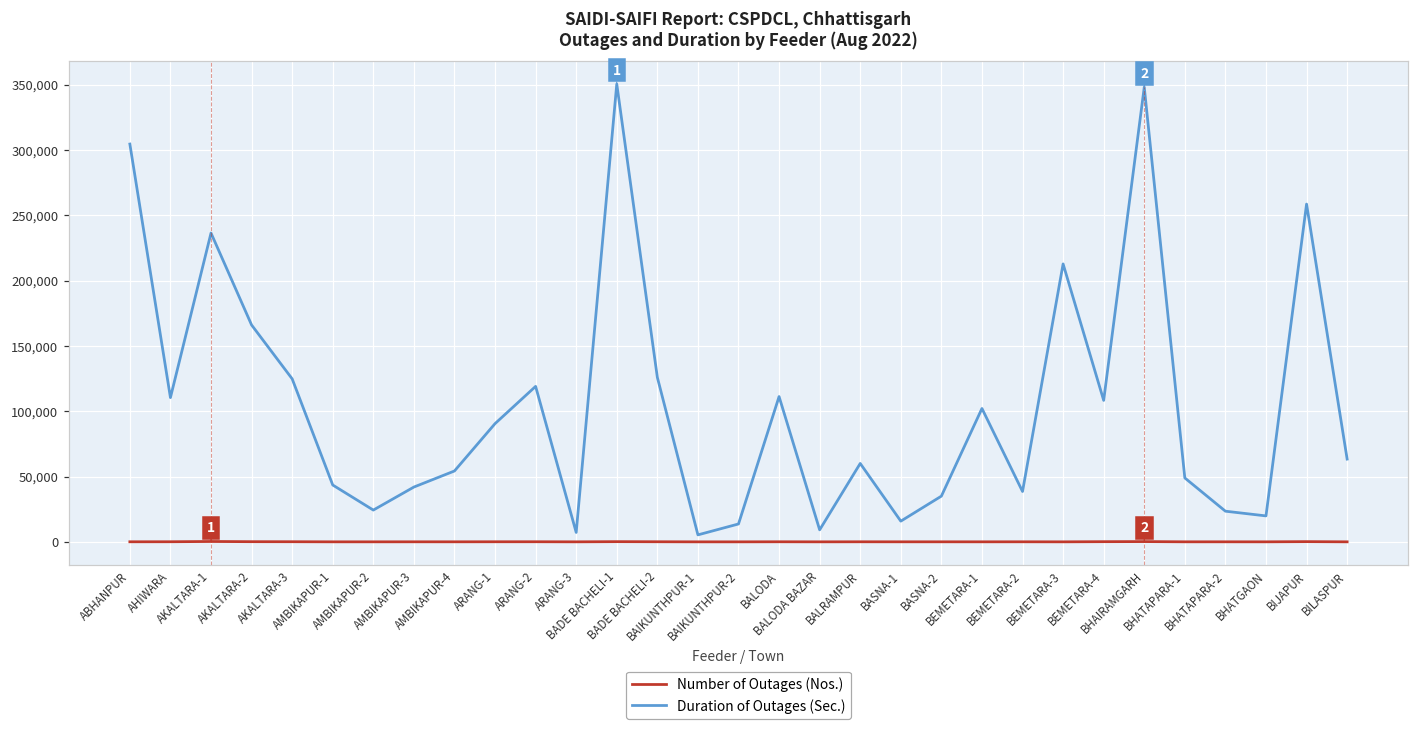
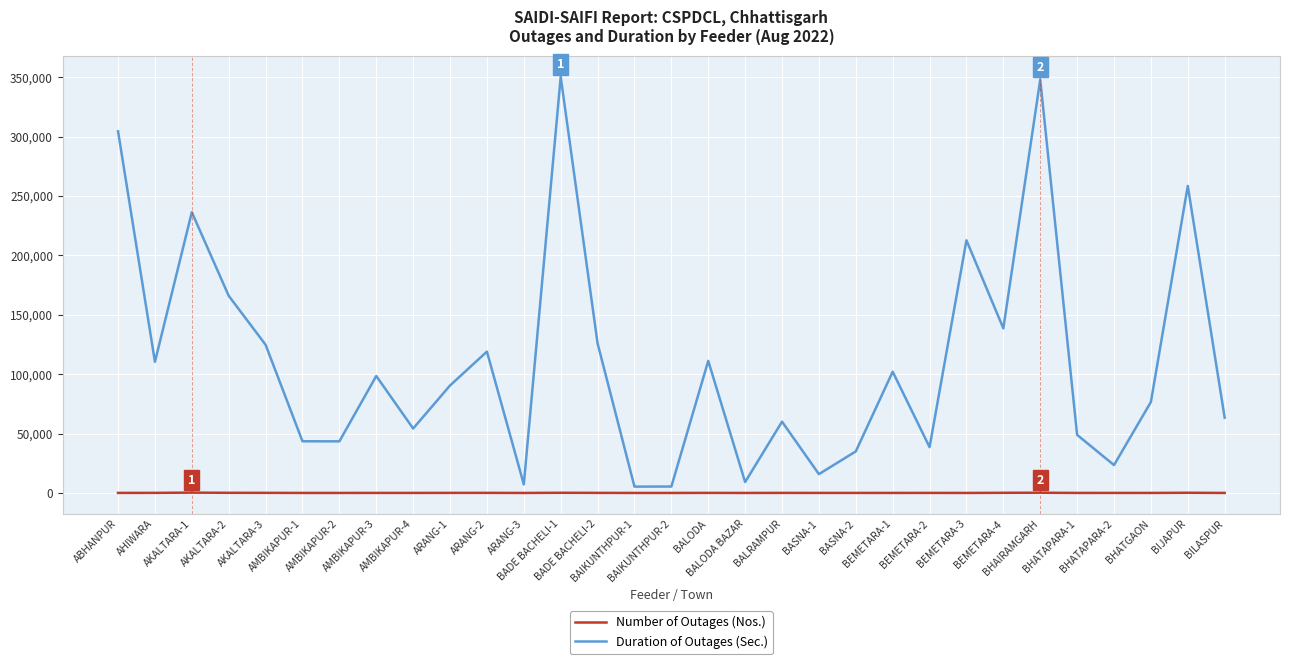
  {
    "Number of Outages (Nos.)": {
      "ABHANPUR": "0",
      "AHIWARA": "0",
      "AKALTARA-2": "0",
      "AKALTARA-3": "0",
      "AMBIKAPUR-1": "0",
      "AMBIKAPUR-2": "0",
      "AMBIKAPUR-3": "0",
      "AMBIKAPUR-4": "0",
      "ARANG-1": "0",
      "ARANG-2": "0",
      "ARANG-3": "0",
      "BADE BACHELI-1": "0",
      "BADE BACHELI-2": "0",
      "BAIKUNTHPUR-1": "0",
      "BAIKUNTHPUR-2": "0",
      "BALODA": "0",
      "BALODA BAZAR": "0",
      "BALRAMPUR": "0",
      "BASNA-1": "0",
      "BASNA-2": "0",
      "BEMETARA-1": "0",
      "BEMETARA-2": "0",
      "BEMETARA-3": "0",
      "BEMETARA-4": "0",
      "BHATAPARA-1": "0",
      "BHATAPARA-2": "0",
      "BHATGAON": "0",
      "BIJAPUR": "0",
      "BILASPUR": "0"
    },
    "Duration of Outages (Sec.)": {
      "ABHANPUR": "304,000",
      "AHIWARA": "110,000",
      "AKALTARA-1": "236,000",
      "AKALTARA-2": "166,000",
      "AKALTARA-3": "125,000",
      "AMBIKAPUR-1": "44,000",
-     "AMBIKAPUR-2": "24,000",
-     "AMBIKAPUR-3": "42,000",
+     "AMBIKAPUR-2": "43,000",
+     "AMBIKAPUR-3": "98,000",
      "AMBIKAPUR-4": "54,000",
      "ARANG-1": "90,000",
      "ARANG-2": "119,000",
      "ARANG-3": "7,000",
      "BADE BACHELI-2": "126,000",
      "BAIKUNTHPUR-1": "5,000",
-     "BAIKUNTHPUR-2": "14,000",
+     "BAIKUNTHPUR-2": "5,000",
      "BALODA": "111,000",
      "BALODA BAZAR": "9,000",
      "BALRAMPUR": "60,000",
      "BASNA-1": "16,000",
      "BASNA-2": "35,000",
      "BEMETARA-1": "102,000",
      "BEMETARA-2": "39,000",
      "BEMETARA-3": "213,000",
-     "BEMETARA-4": "108,000",
+     "BEMETARA-4": "139,000",
      "BHATAPARA-1": "49,000",
      "BHATAPARA-2": "23,000",
-     "BHATGAON": "20,000",
+     "BHATGAON": "77,000",
      "BIJAPUR": "258,000",
      "BILASPUR": "63,000"
    }
  }
